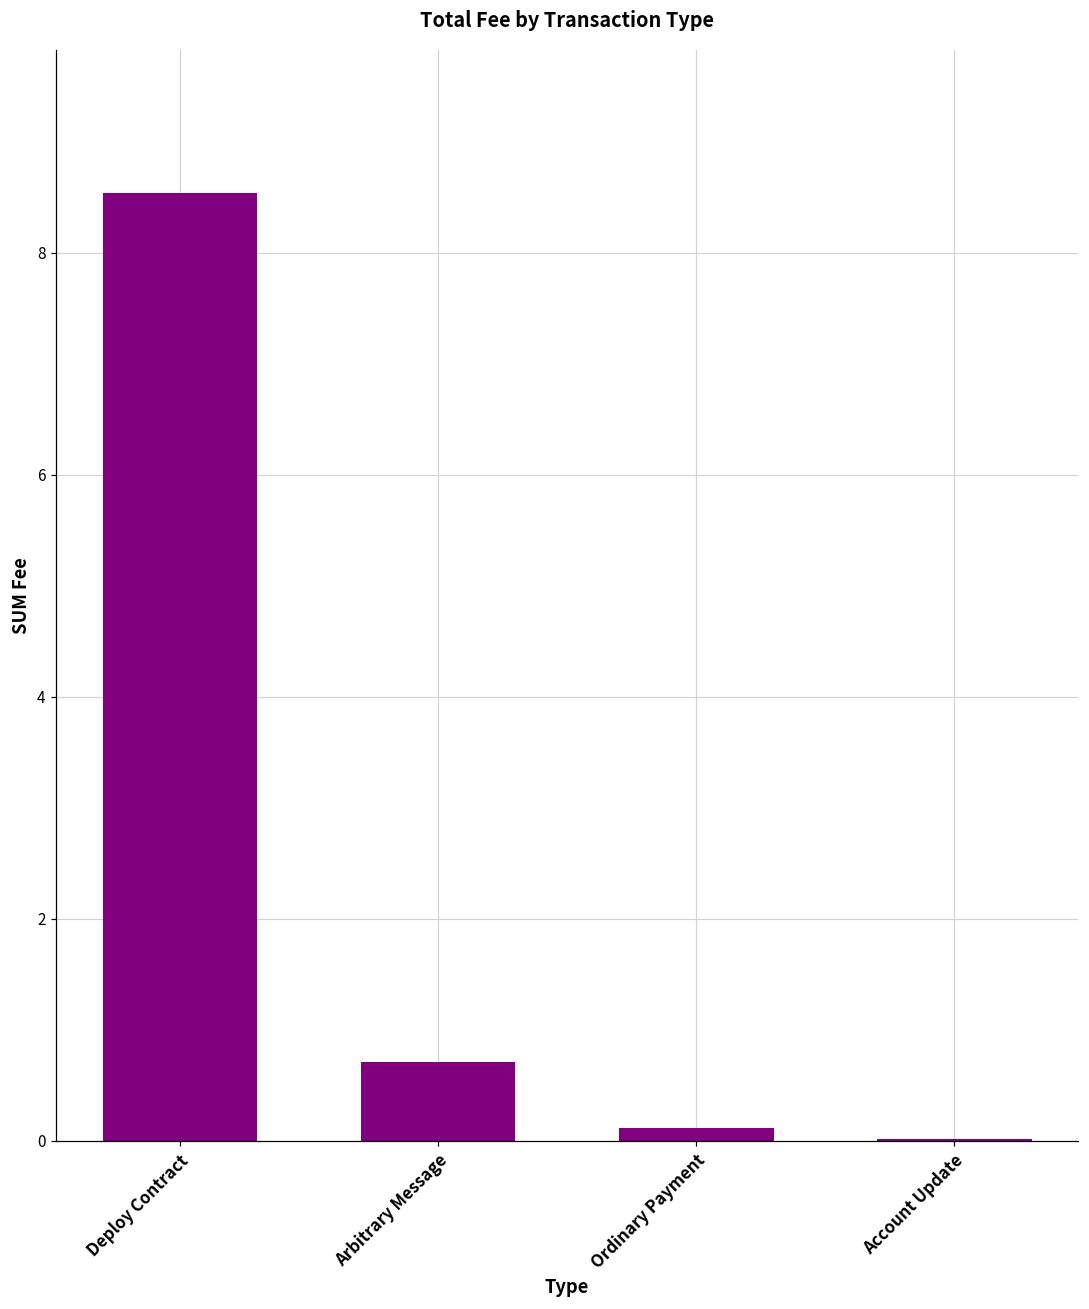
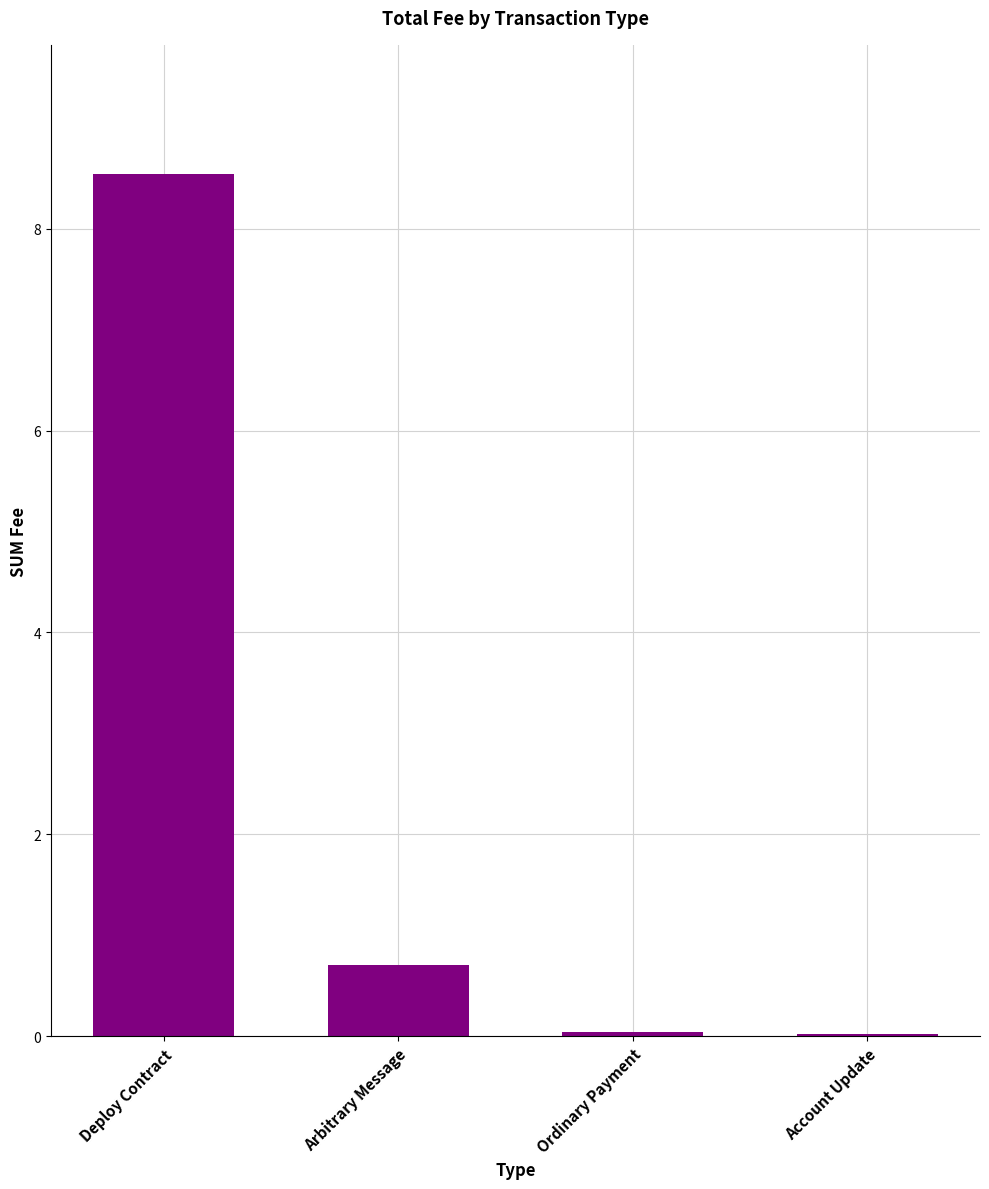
  {
    "Deploy Contract": 8.54,
    "Arbitrary Message": 0.71,
-   "Ordinary Payment": 0.12
+   "Ordinary Payment": 0.04
  }
